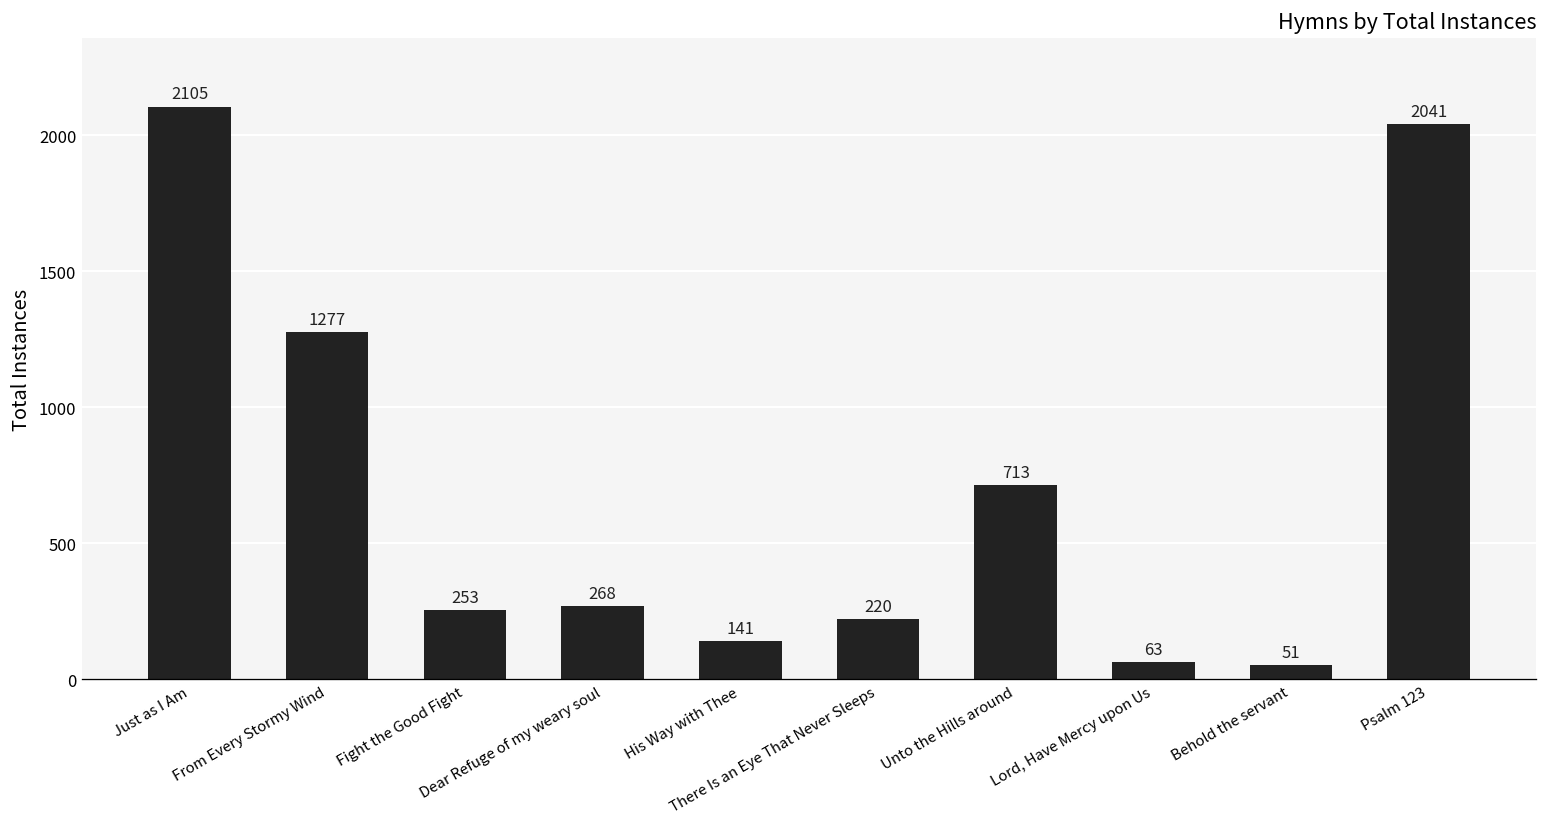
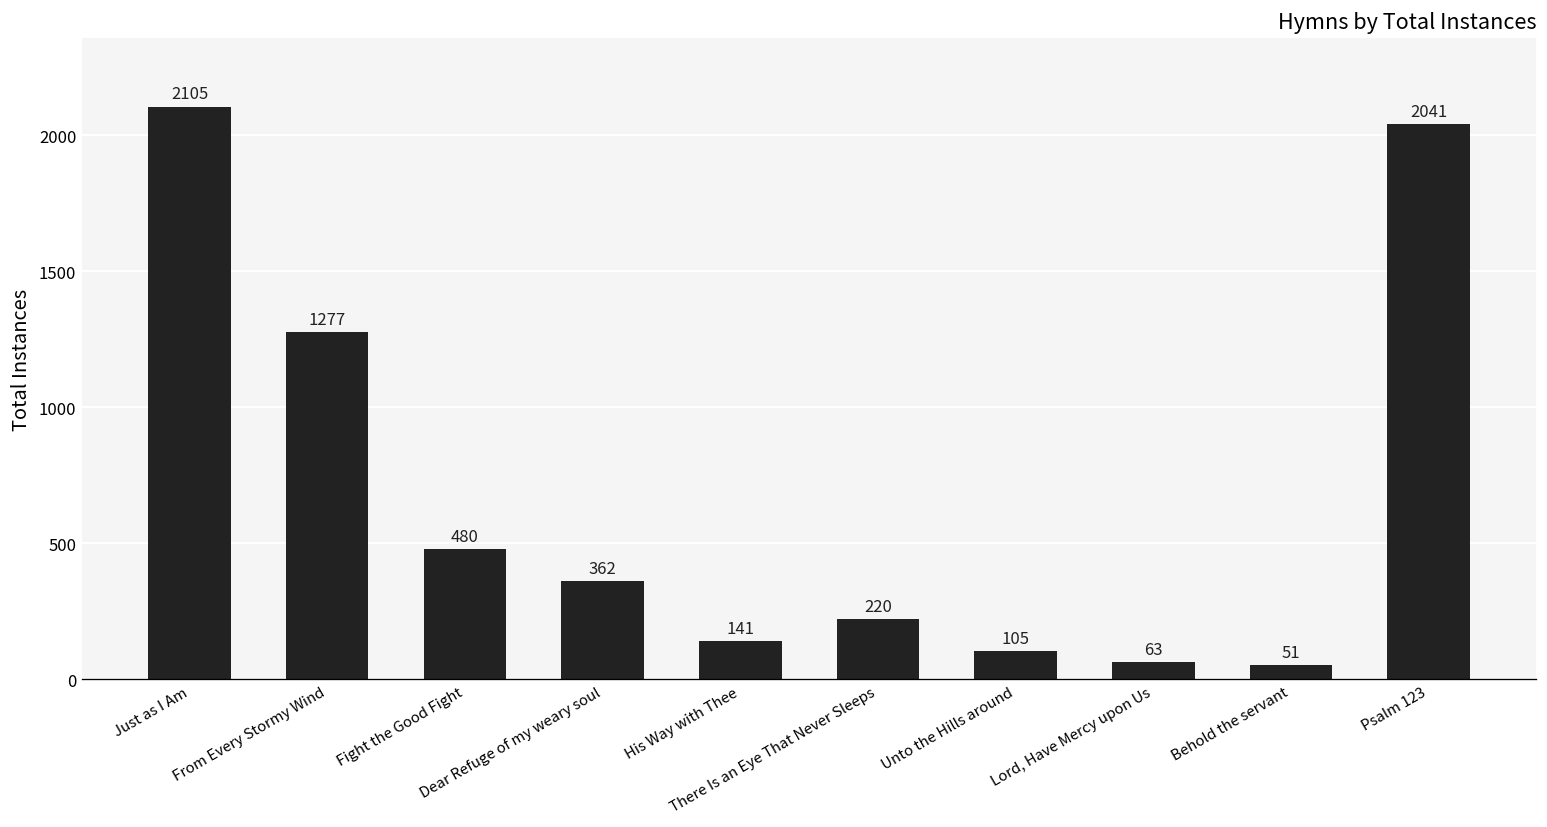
  {
    "Just as I Am": 2105,
    "From Every Stormy Wind": 1277,
-   "Fight the Good Fight": 253,
-   "Dear Refuge of my weary soul": 268,
+   "Fight the Good Fight": 480,
+   "Dear Refuge of my weary soul": 362,
    "His Way with Thee": 141,
    "There Is an Eye That Never Sleeps": 220,
-   "Unto the Hills around": 713,
+   "Unto the Hills around": 105,
    "Lord, Have Mercy upon Us": 63,
    "Behold the servant": 51,
    "Psalm 123": 2041
  }
